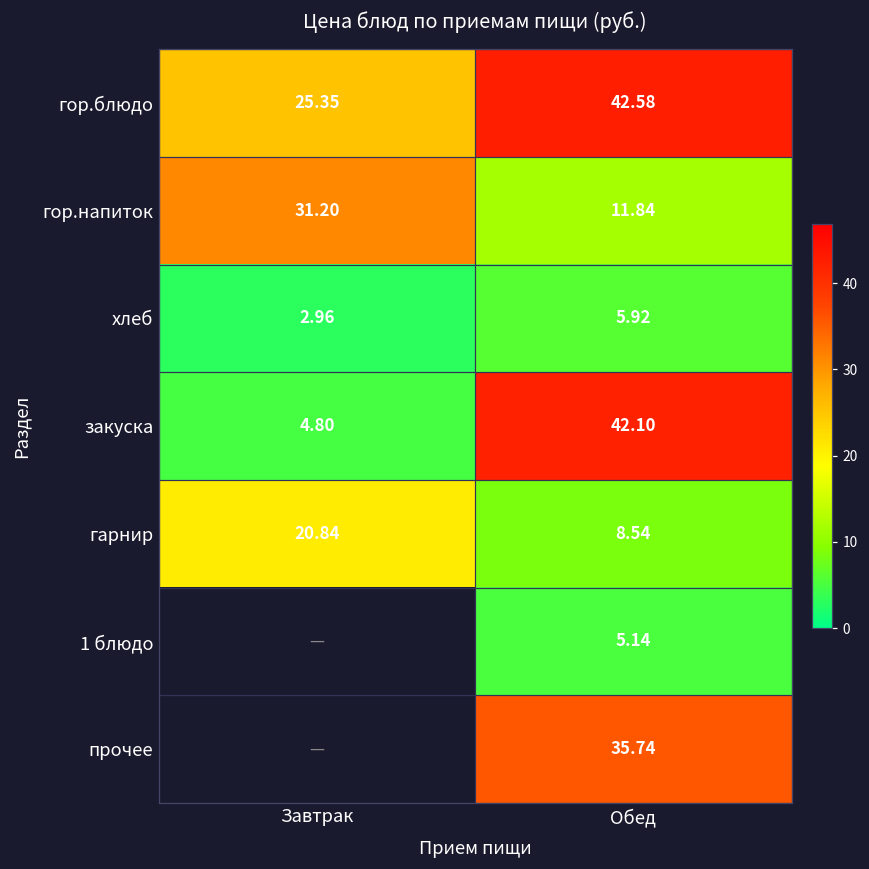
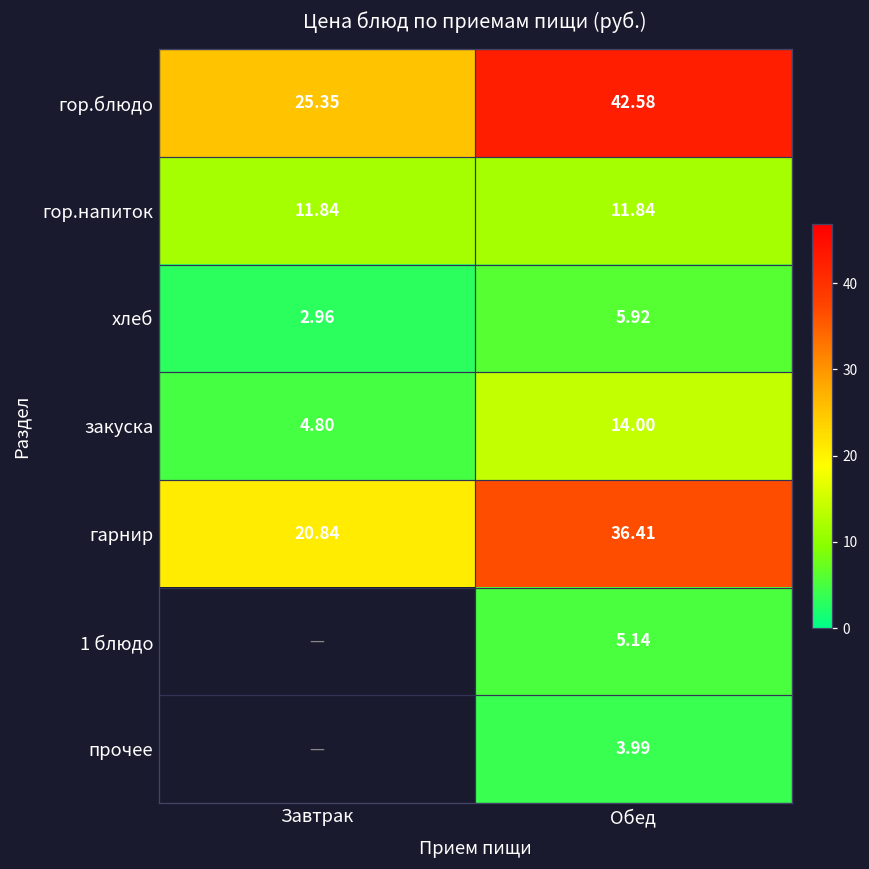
  {
    "гор.блюдо": {
      "Завтрак": 25.35,
      "Обед": 42.58
    },
    "гор.напиток": {
-     "Завтрак": 31.20,
+     "Завтрак": 11.84,
      "Обед": 11.84
    },
    "хлеб": {
      "Завтрак": 2.96,
      "Обед": 5.92
    },
    "закуска": {
      "Завтрак": 4.80,
-     "Обед": 42.10
+     "Обед": 14.00
    },
    "гарнир": {
      "Завтрак": 20.84,
-     "Обед": 8.54
+     "Обед": 36.41
    },
    "1 блюдо": {
      "Обед": 5.14
    },
    "прочее": {
-     "Обед": 35.74
+     "Обед": 3.99
    }
  }
